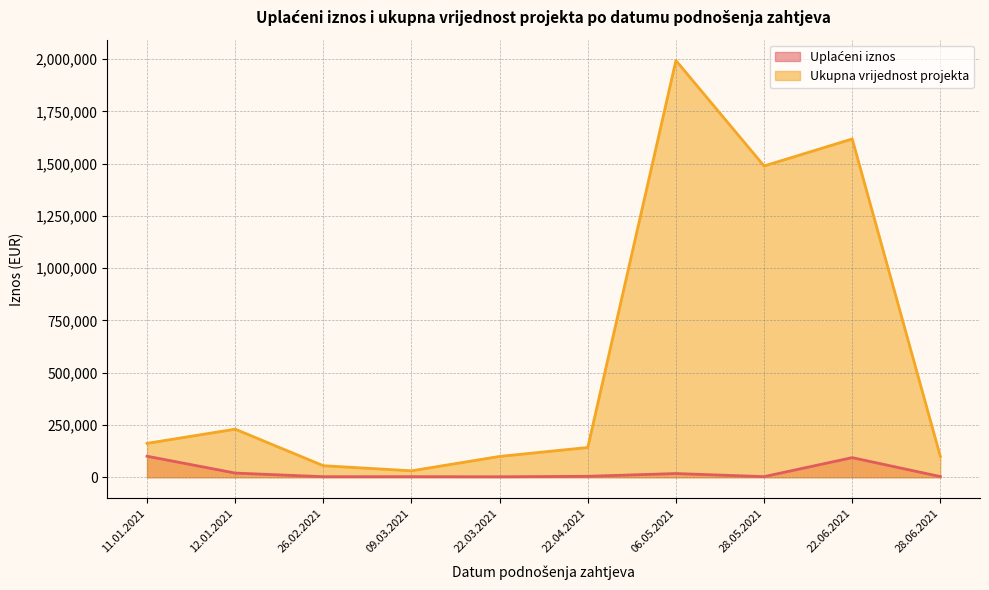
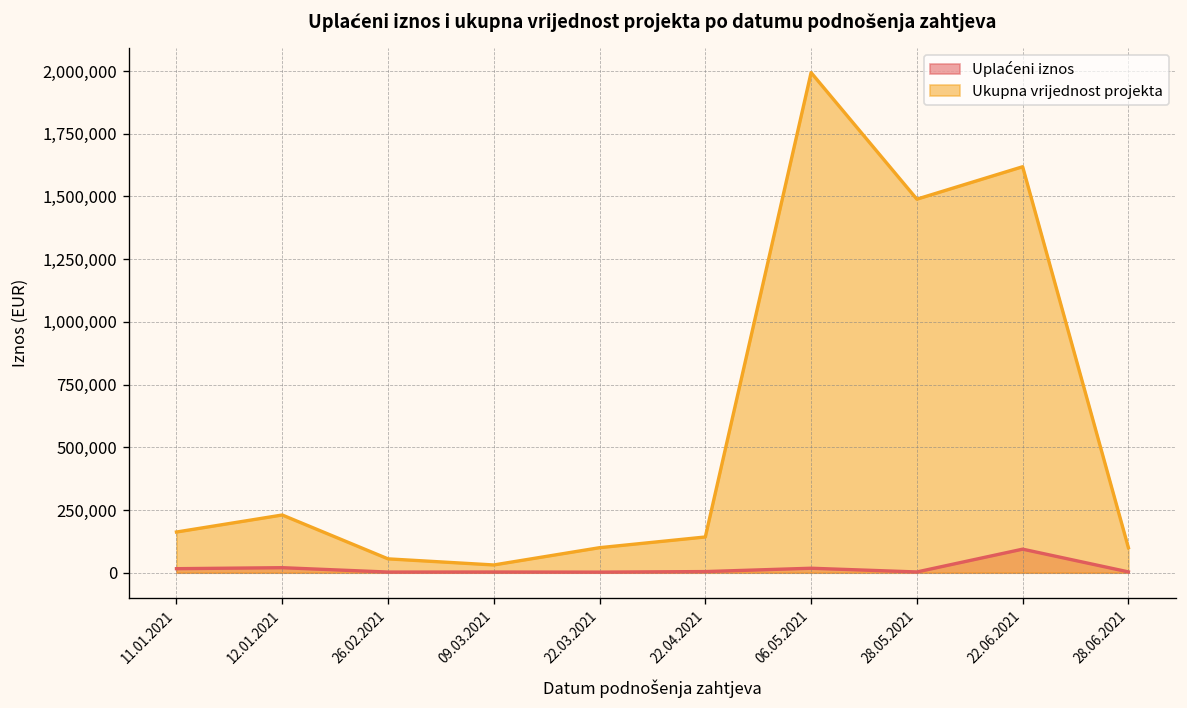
  {
    "Uplaćeni iznos": {
-     "11.01.2021": "100,000",
+     "11.01.2021": "20,000",
      "12.01.2021": "20,000",
      "26.02.2021": "0",
      "09.03.2021": "0",
      "22.03.2021": "0",
      "22.04.2021": "0",
      "06.05.2021": "20,000",
      "28.05.2021": "0",
      "22.06.2021": "90,000",
      "28.06.2021": "0"
    },
    "Ukupna vrijednost projekta": {
      "11.01.2021": "160,000",
      "12.01.2021": "230,000",
      "26.02.2021": "60,000",
      "09.03.2021": "30,000",
      "22.03.2021": "100,000",
      "22.04.2021": "140,000",
      "06.05.2021": "1,990,000",
      "28.05.2021": "1,490,000",
      "22.06.2021": "1,620,000",
      "28.06.2021": "100,000"
    }
  }
